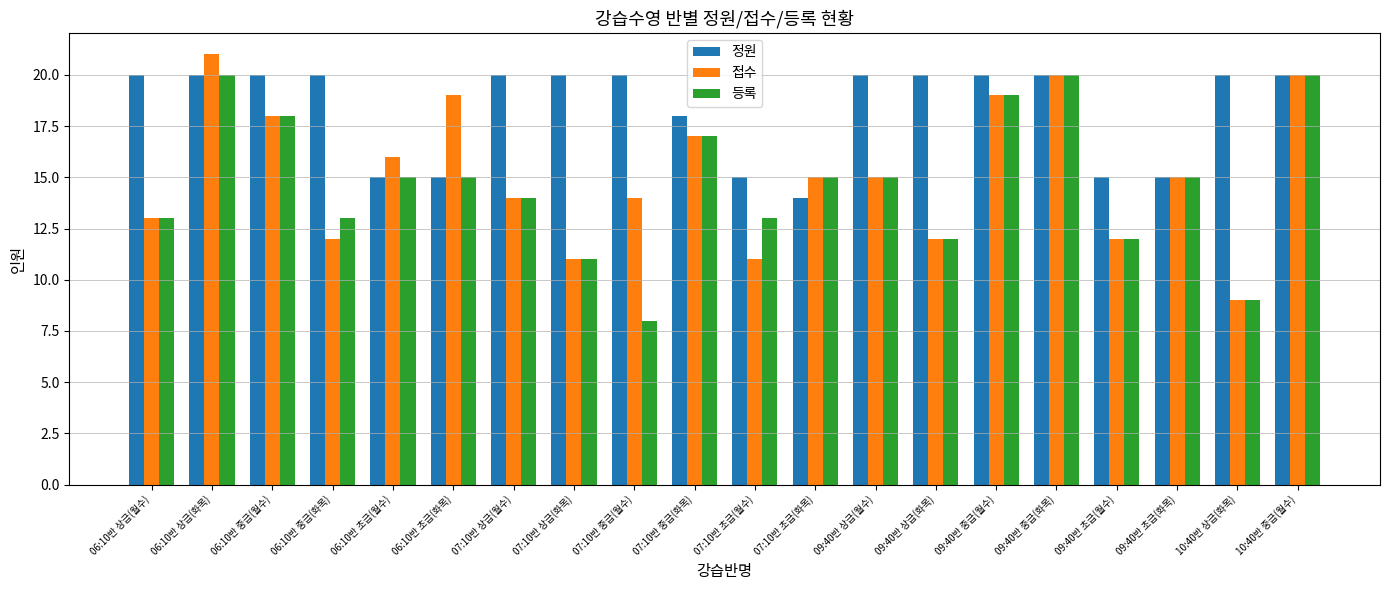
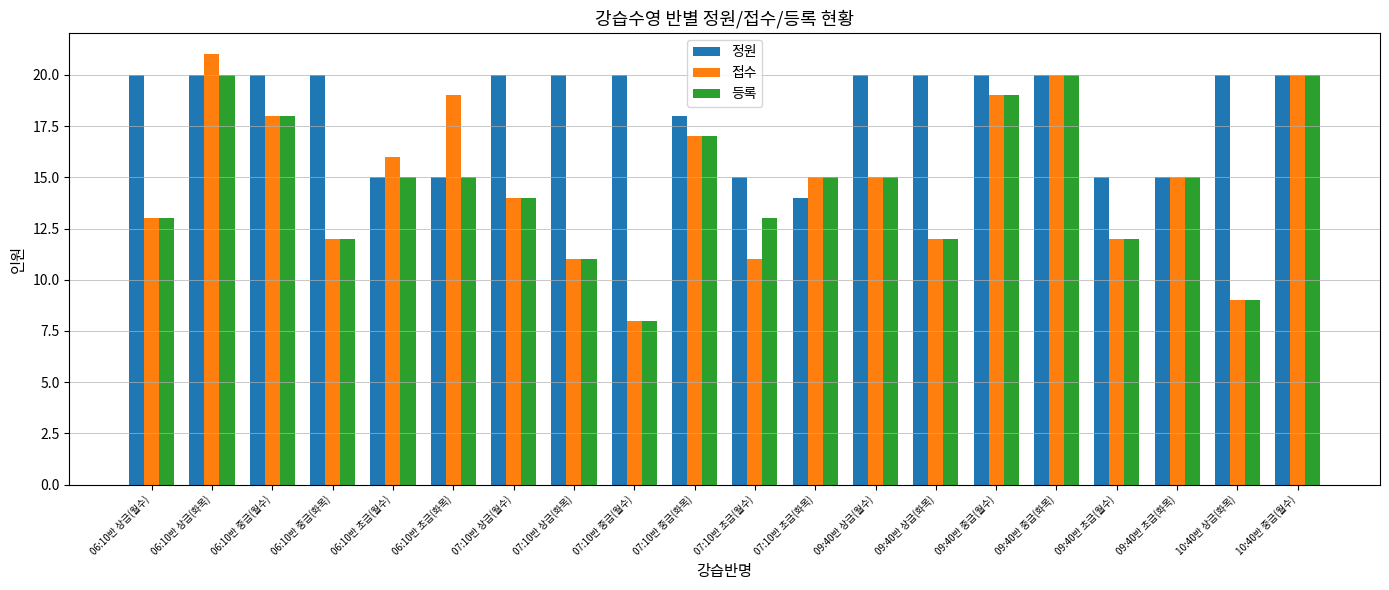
  {
    "정원": {
      "06:10반 상급(월수)": 20,
      "06:10반 상급(화목)": 20,
      "06:10반 중급(월수)": 20,
      "06:10반 중급(화목)": 20,
      "06:10반 초급(월수)": 15,
      "06:10반 초급(화목)": 15,
      "07:10반 상급(월수)": 20,
      "07:10반 상급(화목)": 20,
      "07:10반 중급(월수)": 20,
      "07:10반 중급(화목)": 18,
      "07:10반 초급(월수)": 15,
      "07:10반 초급(화목)": 14,
      "09:40반 상급(월수)": 20,
      "09:40반 상급(화목)": 20,
      "09:40반 중급(월수)": 20,
      "09:40반 중급(화목)": 20,
      "09:40반 초급(월수)": 15,
      "09:40반 초급(화목)": 15,
      "10:40반 상급(화목)": 20,
      "10:40반 중급(월수)": 20
    },
    "접수": {
      "06:10반 상급(월수)": 13,
      "06:10반 상급(화목)": 21,
      "06:10반 중급(월수)": 18,
      "06:10반 중급(화목)": 12,
      "06:10반 초급(월수)": 16,
      "06:10반 초급(화목)": 19,
      "07:10반 상급(월수)": 14,
      "07:10반 상급(화목)": 11,
-     "07:10반 중급(월수)": 14,
+     "07:10반 중급(월수)": 8,
      "07:10반 중급(화목)": 17,
      "07:10반 초급(월수)": 11,
      "07:10반 초급(화목)": 15,
      "09:40반 상급(월수)": 15,
      "09:40반 상급(화목)": 12,
      "09:40반 중급(월수)": 19,
      "09:40반 중급(화목)": 20,
      "09:40반 초급(월수)": 12,
      "09:40반 초급(화목)": 15,
      "10:40반 상급(화목)": 9,
      "10:40반 중급(월수)": 20
    },
    "등록": {
      "06:10반 상급(월수)": 13,
      "06:10반 상급(화목)": 20,
      "06:10반 중급(월수)": 18,
-     "06:10반 중급(화목)": 13,
+     "06:10반 중급(화목)": 12,
      "06:10반 초급(월수)": 15,
      "06:10반 초급(화목)": 15,
      "07:10반 상급(월수)": 14,
      "07:10반 상급(화목)": 11,
      "07:10반 중급(월수)": 8,
      "07:10반 중급(화목)": 17,
      "07:10반 초급(월수)": 13,
      "07:10반 초급(화목)": 15,
      "09:40반 상급(월수)": 15,
      "09:40반 상급(화목)": 12,
      "09:40반 중급(월수)": 19,
      "09:40반 중급(화목)": 20,
      "09:40반 초급(월수)": 12,
      "09:40반 초급(화목)": 15,
      "10:40반 상급(화목)": 9,
      "10:40반 중급(월수)": 20
    }
  }
